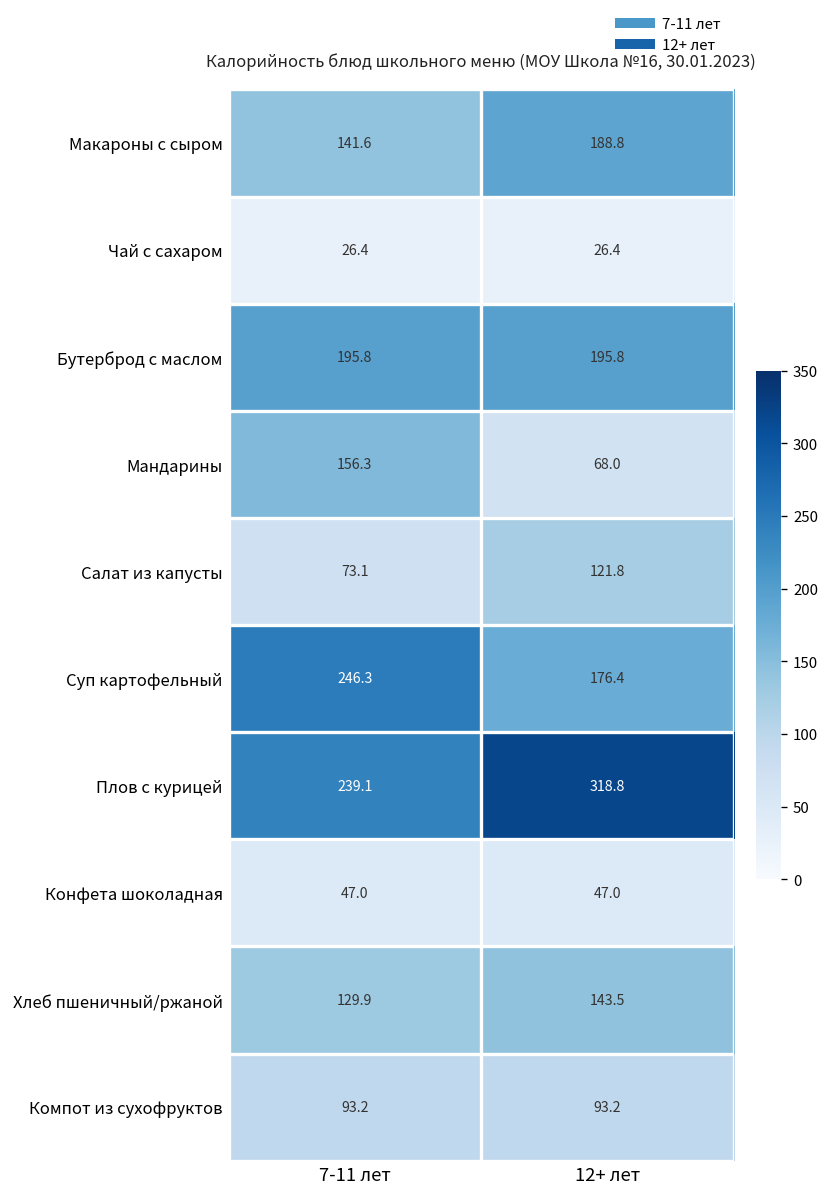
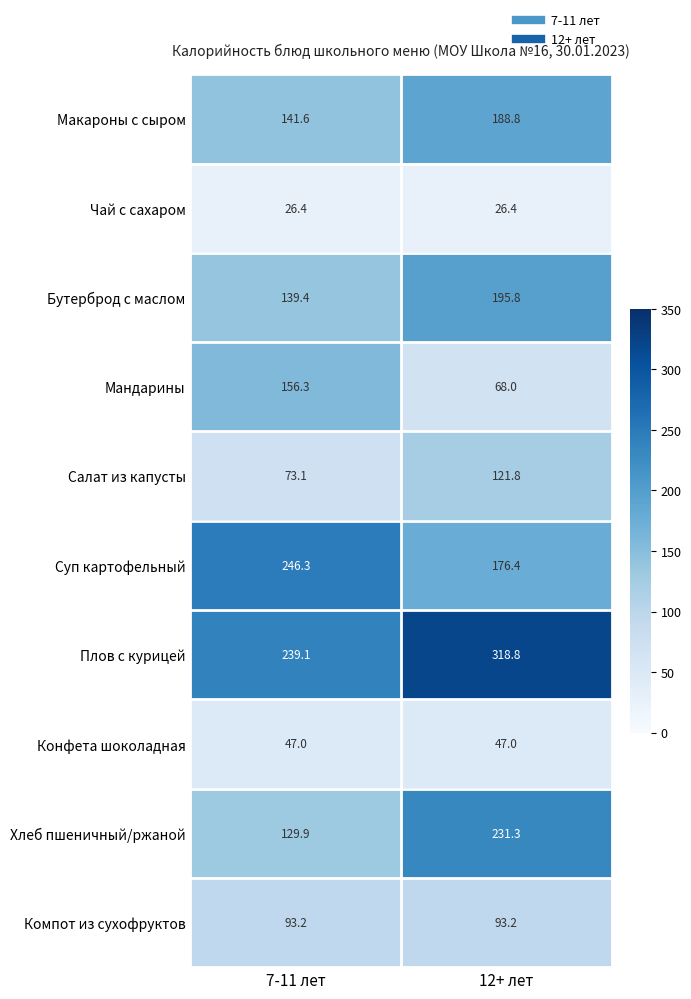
  {
    "Макароны с сыром": {
      "7-11 лет": 141.6,
      "12+ лет": 188.8
    },
    "Чай с сахаром": {
      "7-11 лет": 26.4,
      "12+ лет": 26.4
    },
    "Бутерброд с маслом": {
-     "7-11 лет": 195.8,
+     "7-11 лет": 139.4,
      "12+ лет": 195.8
    },
    "Мандарины": {
      "7-11 лет": 156.3,
      "12+ лет": 68.0
    },
    "Салат из капусты": {
      "7-11 лет": 73.1,
      "12+ лет": 121.8
    },
    "Суп картофельный": {
      "7-11 лет": 246.3,
      "12+ лет": 176.4
    },
    "Плов с курицей": {
      "7-11 лет": 239.1,
      "12+ лет": 318.8
    },
    "Конфета шоколадная": {
      "7-11 лет": 47.0,
      "12+ лет": 47.0
    },
    "Хлеб пшеничный/ржаной": {
      "7-11 лет": 129.9,
-     "12+ лет": 143.5
+     "12+ лет": 231.3
    },
    "Компот из сухофруктов": {
      "7-11 лет": 93.2,
      "12+ лет": 93.2
    }
  }
